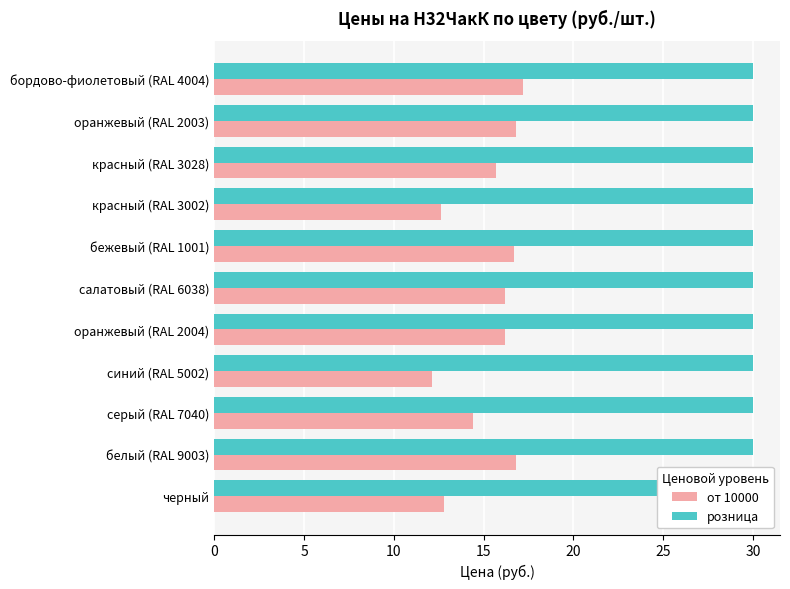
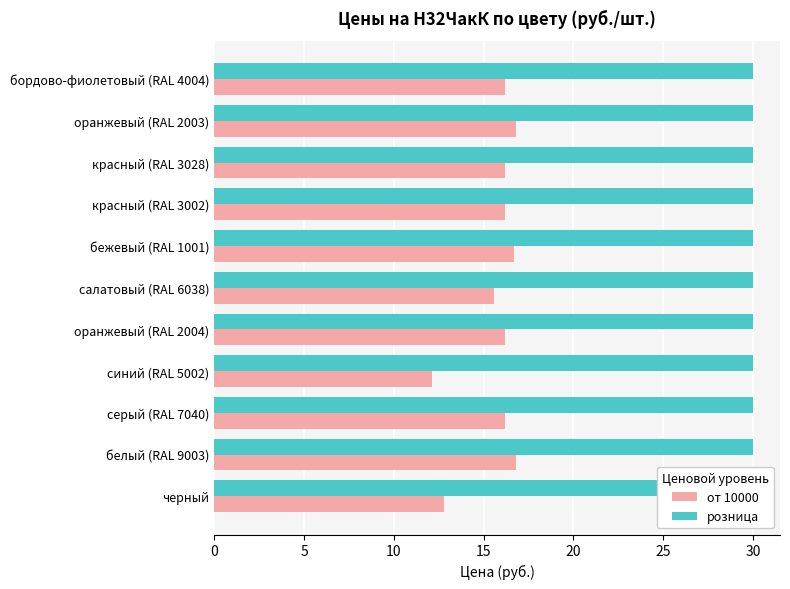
  {
    "от 10000": {
-     "бордово-фиолетовый (RAL 4004)": 17.2,
+     "бордово-фиолетовый (RAL 4004)": 16.2,
      "оранжевый (RAL 2003)": 16.8,
-     "красный (RAL 3028)": 15.7,
-     "красный (RAL 3002)": 12.6,
+     "красный (RAL 3028)": 16.2,
+     "красный (RAL 3002)": 16.2,
      "бежевый (RAL 1001)": 16.7,
-     "салатовый (RAL 6038)": 16.2,
+     "салатовый (RAL 6038)": 15.6,
      "оранжевый (RAL 2004)": 16.2,
      "синий (RAL 5002)": 12.1,
-     "серый (RAL 7040)": 14.4,
+     "серый (RAL 7040)": 16.2,
      "белый (RAL 9003)": 16.8,
      "черный": 12.8
    },
    "розница": {
      "бордово-фиолетовый (RAL 4004)": 30.0,
      "оранжевый (RAL 2003)": 30.0,
      "красный (RAL 3028)": 30.0,
      "красный (RAL 3002)": 30.0,
      "бежевый (RAL 1001)": 30.0,
      "салатовый (RAL 6038)": 30.0,
      "оранжевый (RAL 2004)": 30.0,
      "синий (RAL 5002)": 30.0,
      "серый (RAL 7040)": 30.0,
      "белый (RAL 9003)": 30.0
    }
  }
